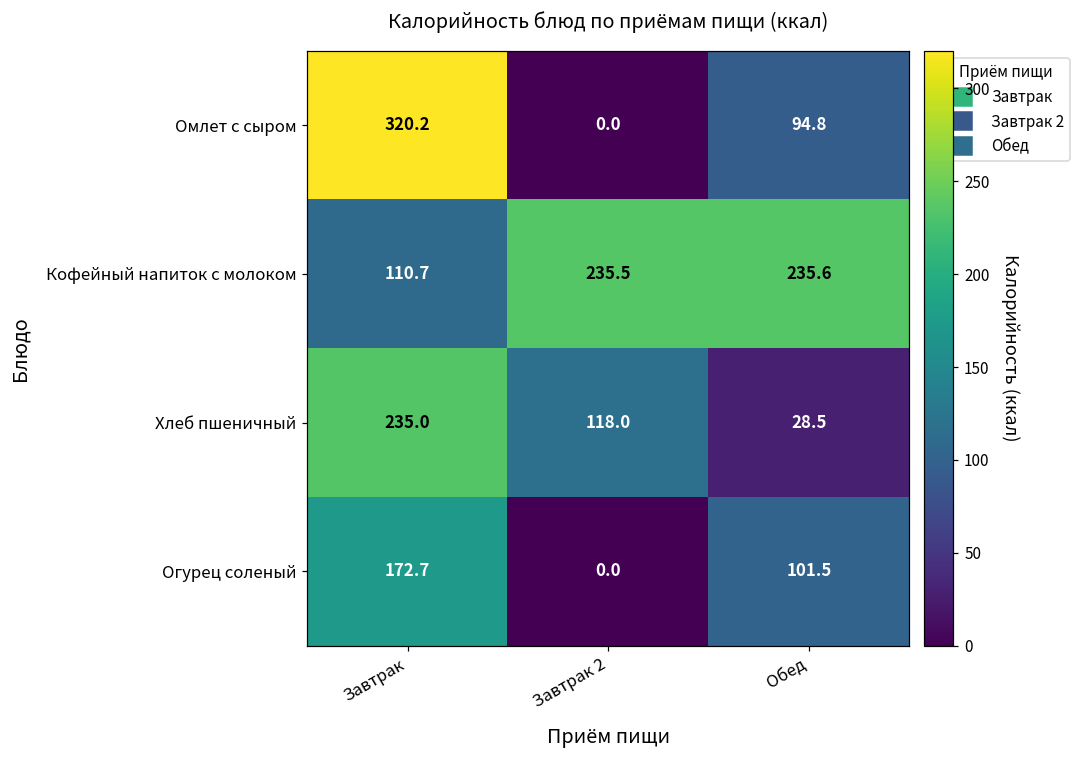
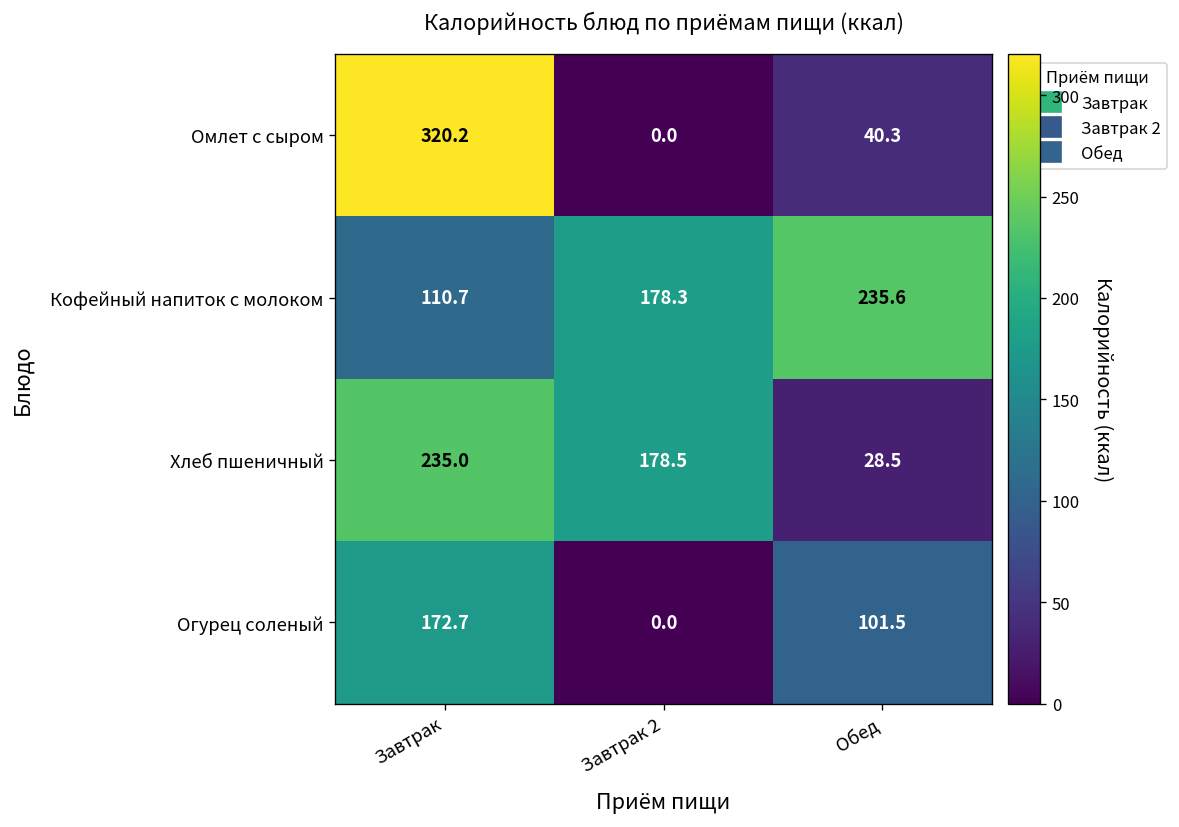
  {
    "Омлет с сыром": {
      "Завтрак": 320.2,
      "Завтрак 2": 0.0,
-     "Обед": 94.8
+     "Обед": 40.3
    },
    "Кофейный напиток с молоком": {
      "Завтрак": 110.7,
-     "Завтрак 2": 235.5,
+     "Завтрак 2": 178.3,
      "Обед": 235.6
    },
    "Хлеб пшеничный": {
      "Завтрак": 235.0,
-     "Завтрак 2": 118.0,
+     "Завтрак 2": 178.5,
      "Обед": 28.5
    },
    "Огурец соленый": {
      "Завтрак": 172.7,
      "Завтрак 2": 0.0,
      "Обед": 101.5
    }
  }
